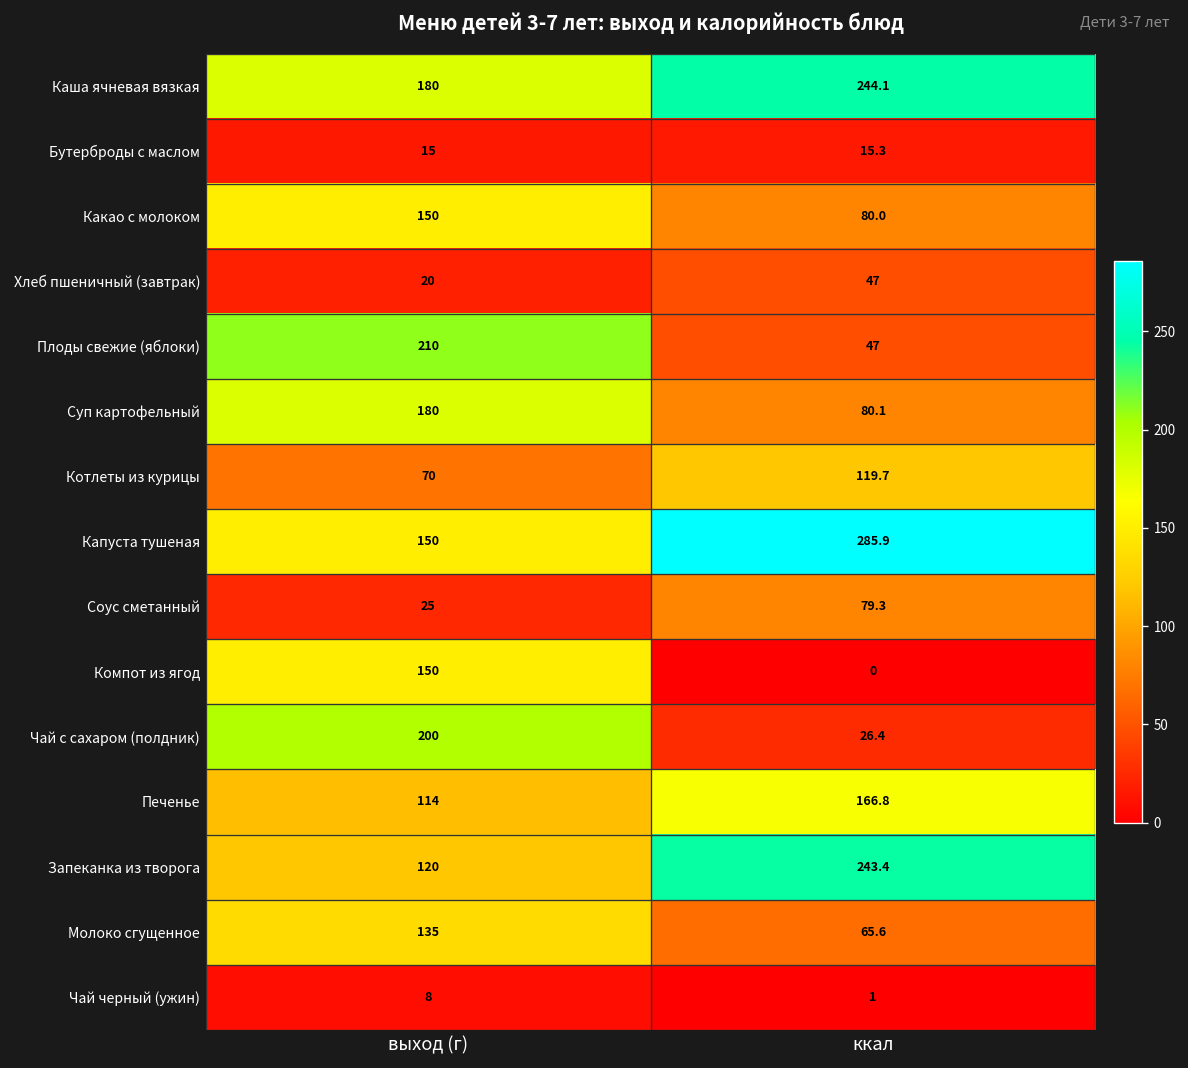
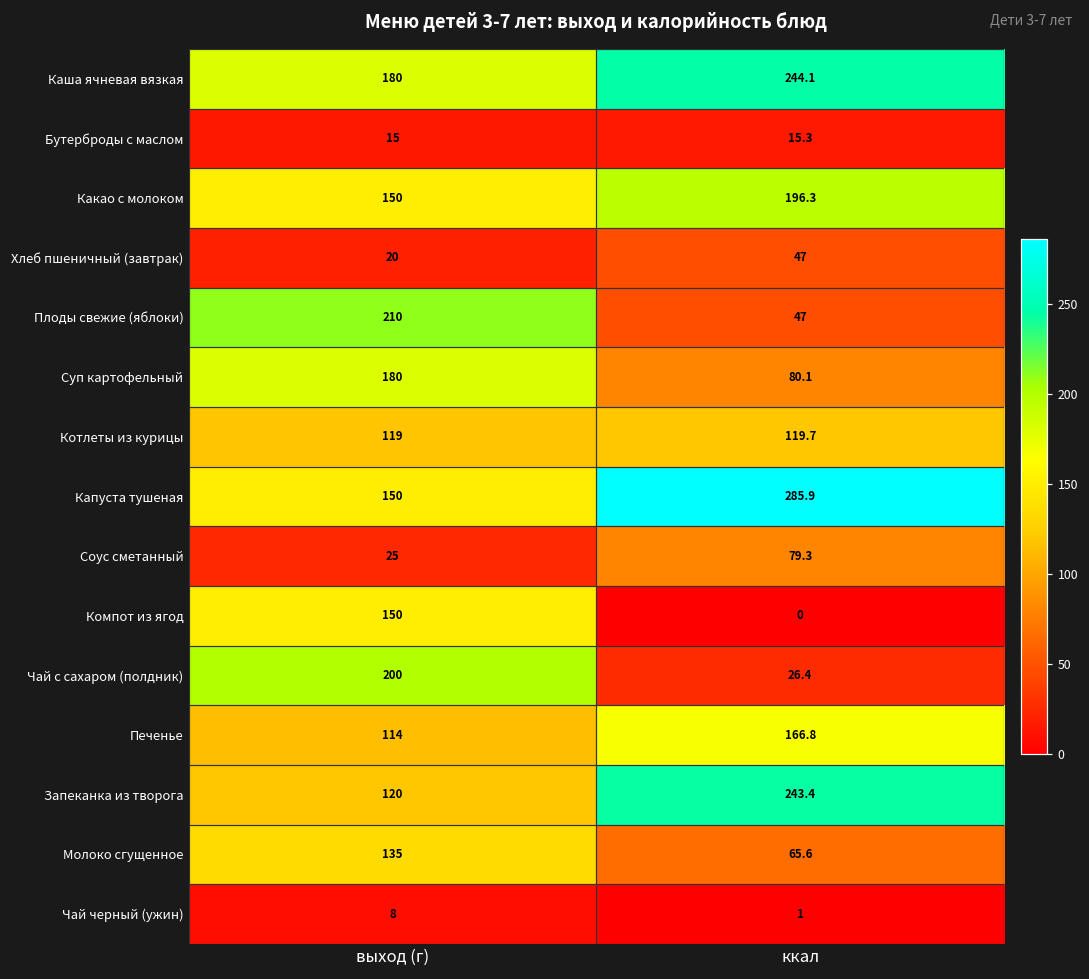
  {
    "Каша ячневая вязкая": {
      "выход (г)": 180,
      "ккал": 244.1
    },
    "Бутерброды с маслом": {
      "выход (г)": 15,
      "ккал": 15.3
    },
    "Какао с молоком": {
      "выход (г)": 150,
-     "ккал": 80.0
+     "ккал": 196.3
    },
    "Хлеб пшеничный (завтрак)": {
      "выход (г)": 20,
      "ккал": 47
    },
    "Плоды свежие (яблоки)": {
      "выход (г)": 210,
      "ккал": 47
    },
    "Суп картофельный": {
      "выход (г)": 180,
      "ккал": 80.1
    },
    "Котлеты из курицы": {
-     "выход (г)": 70,
+     "выход (г)": 119,
      "ккал": 119.7
    },
    "Капуста тушеная": {
      "выход (г)": 150,
      "ккал": 285.9
    },
    "Соус сметанный": {
      "выход (г)": 25,
      "ккал": 79.3
    },
    "Компот из ягод": {
      "выход (г)": 150,
      "ккал": 0
    },
    "Чай с сахаром (полдник)": {
      "выход (г)": 200,
      "ккал": 26.4
    },
    "Печенье": {
      "выход (г)": 114,
      "ккал": 166.8
    },
    "Запеканка из творога": {
      "выход (г)": 120,
      "ккал": 243.4
    },
    "Молоко сгущенное": {
      "выход (г)": 135,
      "ккал": 65.6
    },
    "Чай черный (ужин)": {
      "выход (г)": 8,
      "ккал": 1
    }
  }
